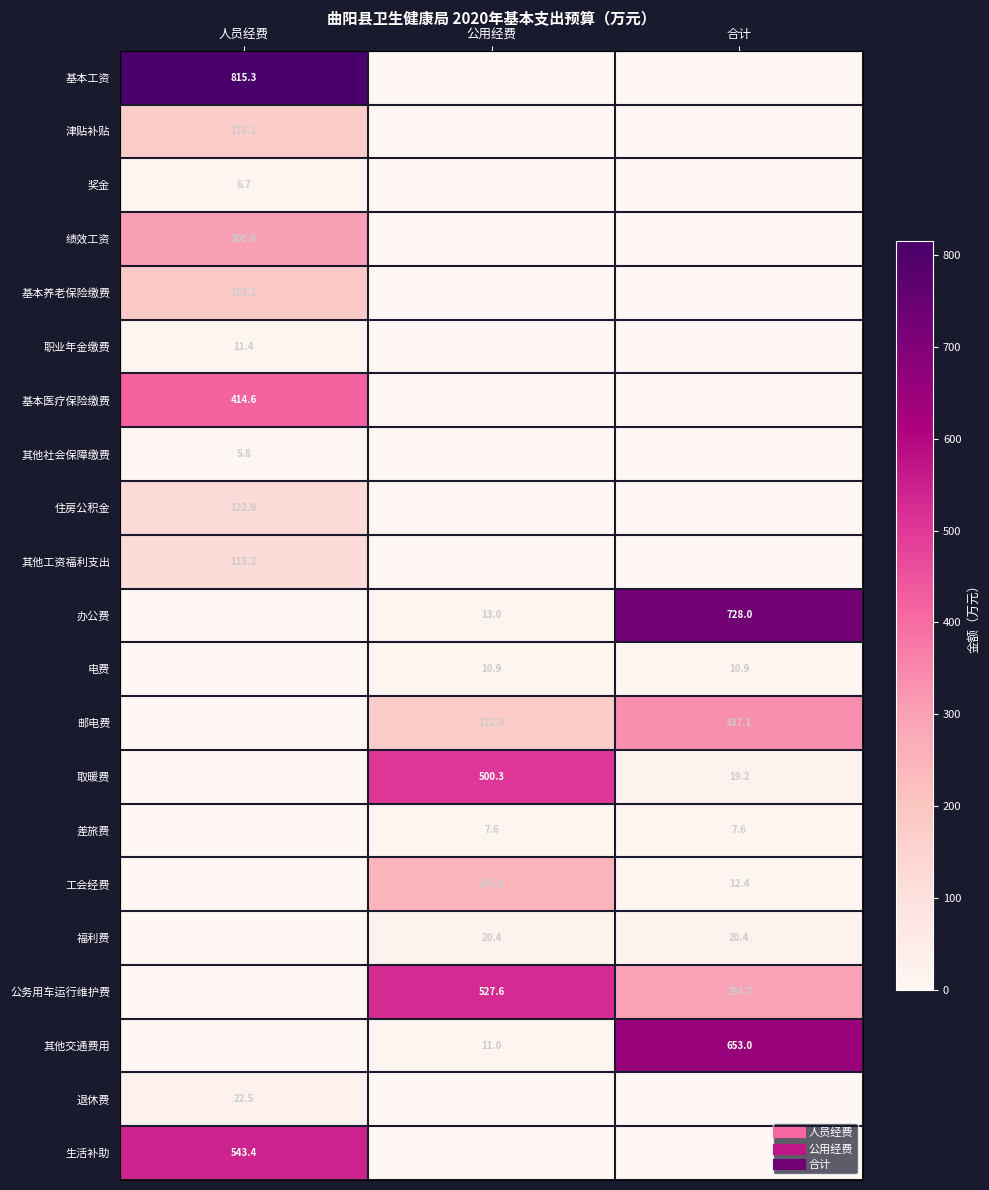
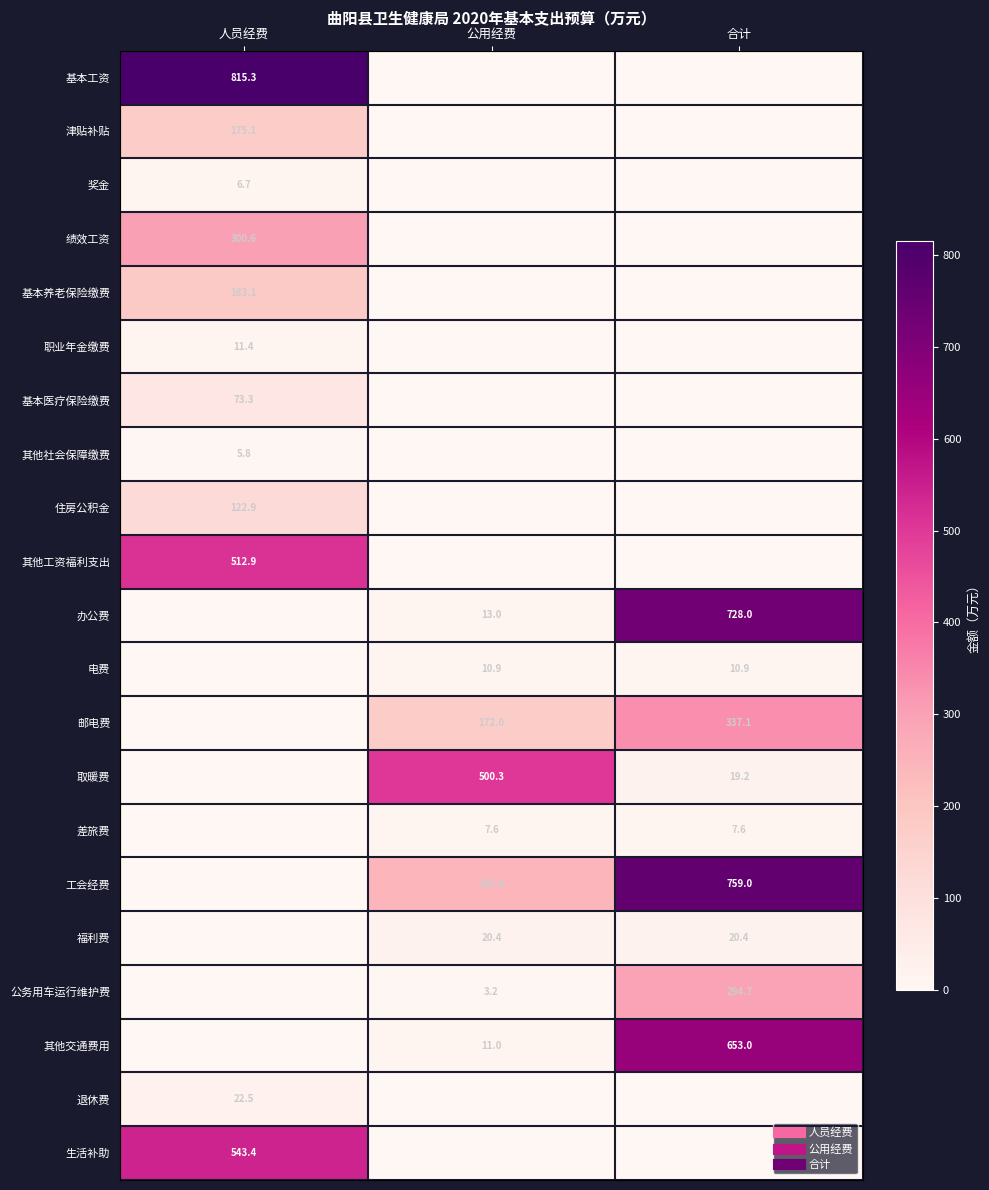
  {
    "基本工资": {
      "人员经费": 815.3
    },
    "津贴补贴": {
      "人员经费": 175.1
    },
    "奖金": {
      "人员经费": 6.7
    },
    "基本养老保险缴费": {
      "人员经费": 183.1
    },
    "职业年金缴费": {
      "人员经费": 11.4
    },
    "基本医疗保险缴费": {
-     "人员经费": 414.6
+     "人员经费": 73.3
    },
    "其他社会保障缴费": {
      "人员经费": 5.8
    },
    "住房公积金": {
      "人员经费": 122.9
    },
    "其他工资福利支出": {
-     "人员经费": 115.2
+     "人员经费": 512.9
    },
    "办公费": {
      "公用经费": 13.0,
      "合计": 728.0
    },
    "电费": {
      "公用经费": 10.9,
      "合计": 10.9
    },
    "邮电费": {
      "公用经费": 172.0,
      "合计": 337.1
    },
    "取暖费": {
      "公用经费": 500.3,
      "合计": 19.2
    },
    "差旅费": {
      "公用经费": 7.6,
      "合计": 7.6
    },
    "工会经费": {
-     "合计": 12.4
+     "合计": 759.0
    },
    "福利费": {
      "公用经费": 20.4,
      "合计": 20.4
    },
    "公务用车运行维护费": {
-     "公用经费": 527.6
+     "公用经费": 3.2
    },
    "其他交通费用": {
      "公用经费": 11.0,
      "合计": 653.0
    },
    "退休费": {
      "人员经费": 22.5
    },
    "生活补助": {
      "人员经费": 543.4
    }
  }
